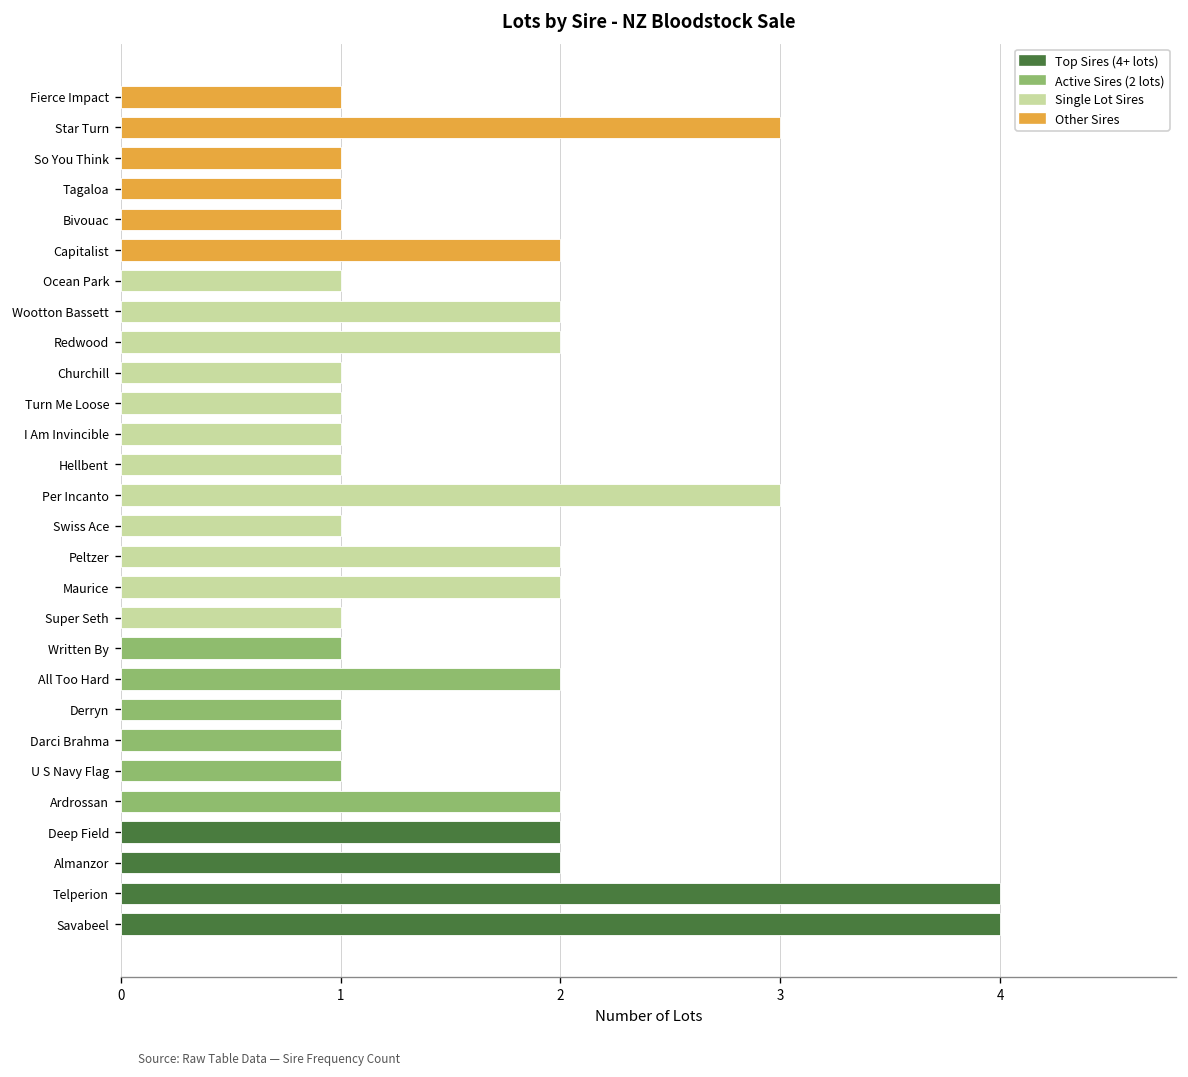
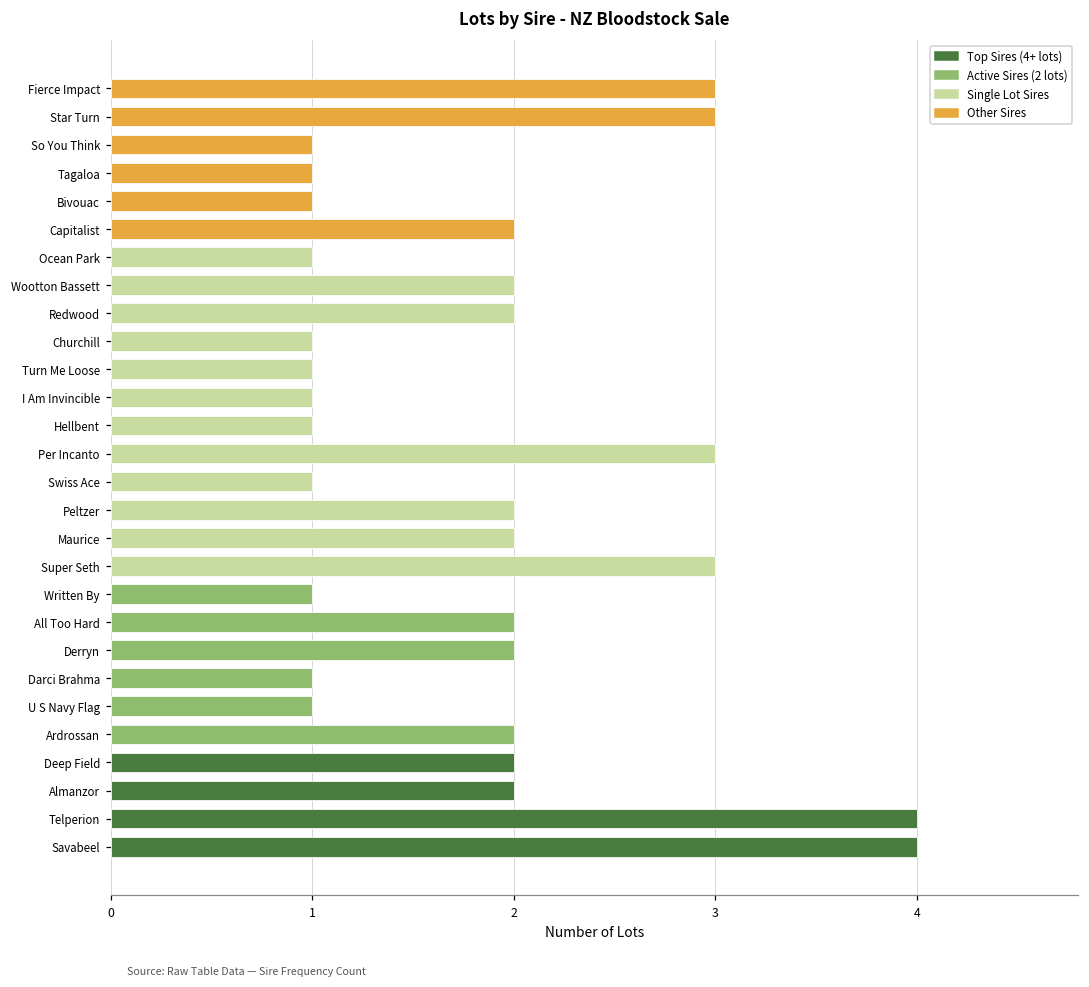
  {
-   "Fierce Impact": 1,
+   "Fierce Impact": 3,
    "Star Turn": 3,
    "So You Think": 1,
    "Tagaloa": 1,
    "Bivouac": 1,
    "Capitalist": 2,
    "Ocean Park": 1,
    "Wootton Bassett": 2,
    "Redwood": 2,
    "Churchill": 1,
    "Turn Me Loose": 1,
    "I Am Invincible": 1,
    "Hellbent": 1,
    "Per Incanto": 3,
    "Swiss Ace": 1,
    "Peltzer": 2,
    "Maurice": 2,
-   "Super Seth": 1,
+   "Super Seth": 3,
    "Written By": 1,
    "All Too Hard": 2,
-   "Derryn": 1,
+   "Derryn": 2,
    "Darci Brahma": 1,
    "U S Navy Flag": 1,
    "Ardrossan": 2,
    "Deep Field": 2,
    "Almanzor": 2,
    "Telperion": 4,
    "Savabeel": 4
  }
